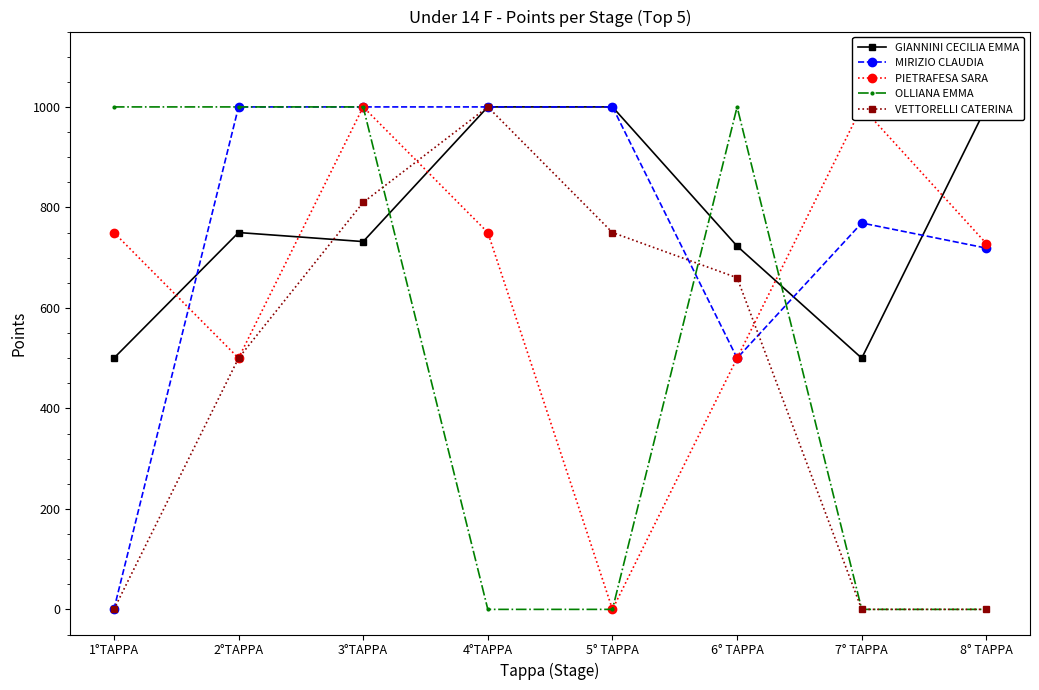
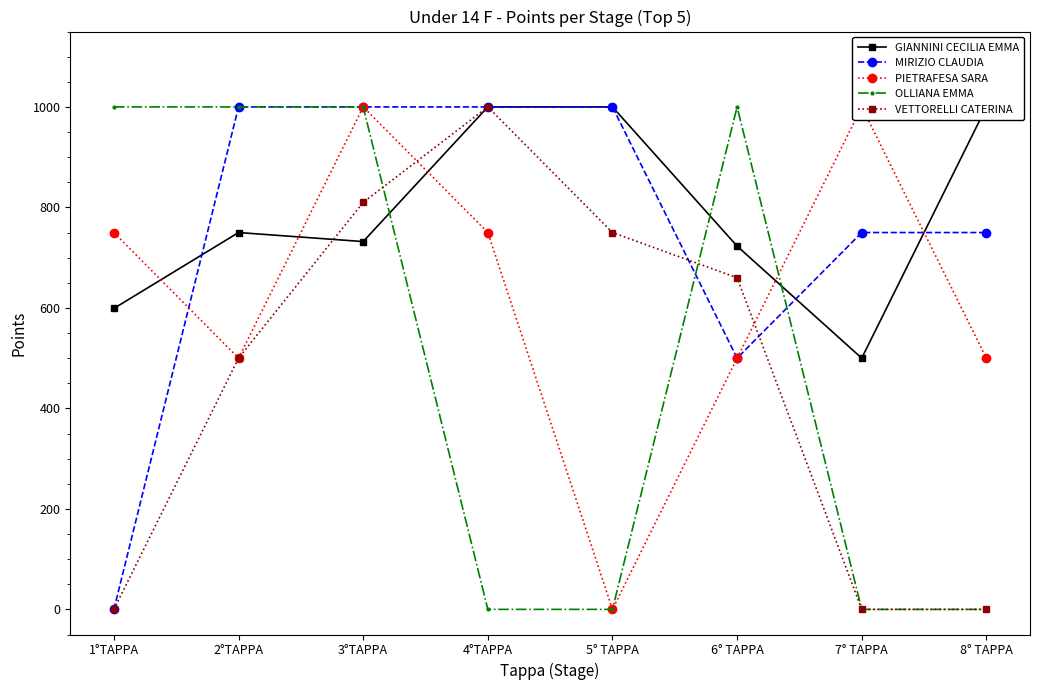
  {
    "GIANNINI CECILIA EMMA": {
-     "1°TAPPA": 500,
+     "1°TAPPA": 600,
      "2°TAPPA": 750,
      "3°TAPPA": 730,
      "6° TAPPA": 720,
      "7° TAPPA": 500
    },
    "MIRIZIO CLAUDIA": {
-     "7° TAPPA": 770,
-     "8° TAPPA": 720
+     "7° TAPPA": 750,
+     "8° TAPPA": 750
    },
    "PIETRAFESA SARA": {
      "1°TAPPA": 750,
      "4°TAPPA": 750,
-     "8° TAPPA": 730
+     "8° TAPPA": 500
    },
    "OLLIANA EMMA": {
      "1°TAPPA": 1000,
      "4°TAPPA": 0,
      "6° TAPPA": 1000
    },
    "VETTORELLI CATERINA": {
      "3°TAPPA": 810,
      "5° TAPPA": 750,
      "6° TAPPA": 660
    }
  }
